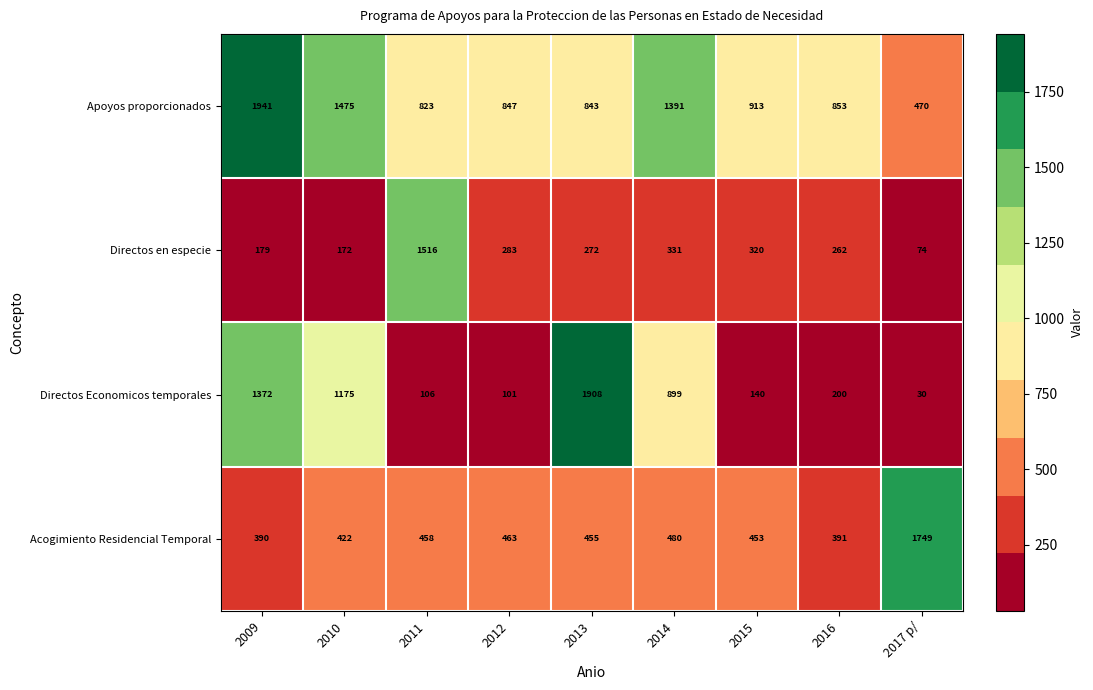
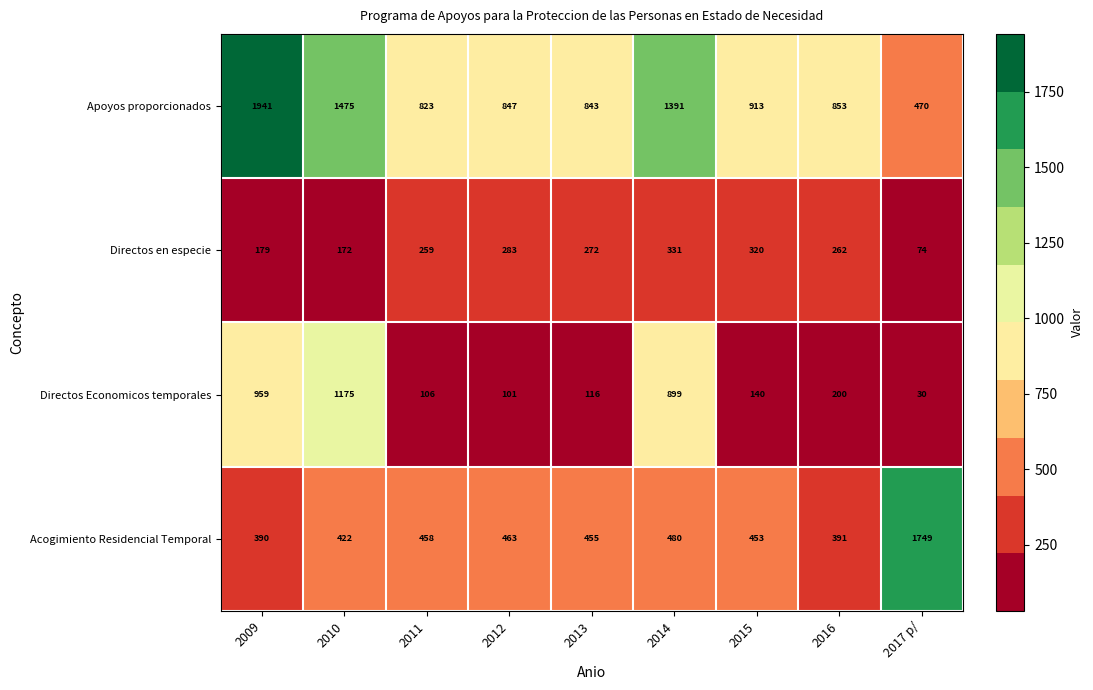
  {
    "Apoyos proporcionados": {
      "2009": 1941,
      "2010": 1475,
      "2011": 823,
      "2012": 847,
      "2013": 843,
      "2014": 1391,
      "2015": 913,
      "2016": 853,
      "2017 p/": 470
    },
    "Directos en especie": {
      "2009": 179,
      "2010": 172,
-     "2011": 1516,
+     "2011": 259,
      "2012": 283,
      "2013": 272,
      "2014": 331,
      "2015": 320,
      "2016": 262,
      "2017 p/": 74
    },
    "Directos Economicos temporales": {
-     "2009": 1372,
+     "2009": 959,
      "2010": 1175,
      "2011": 106,
      "2012": 101,
-     "2013": 1908,
+     "2013": 116,
      "2014": 899,
      "2015": 140,
      "2016": 200,
      "2017 p/": 30
    },
    "Acogimiento Residencial Temporal": {
      "2009": 390,
      "2010": 422,
      "2011": 458,
      "2012": 463,
      "2013": 455,
      "2014": 480,
      "2015": 453,
      "2016": 391,
      "2017 p/": 1749
    }
  }
